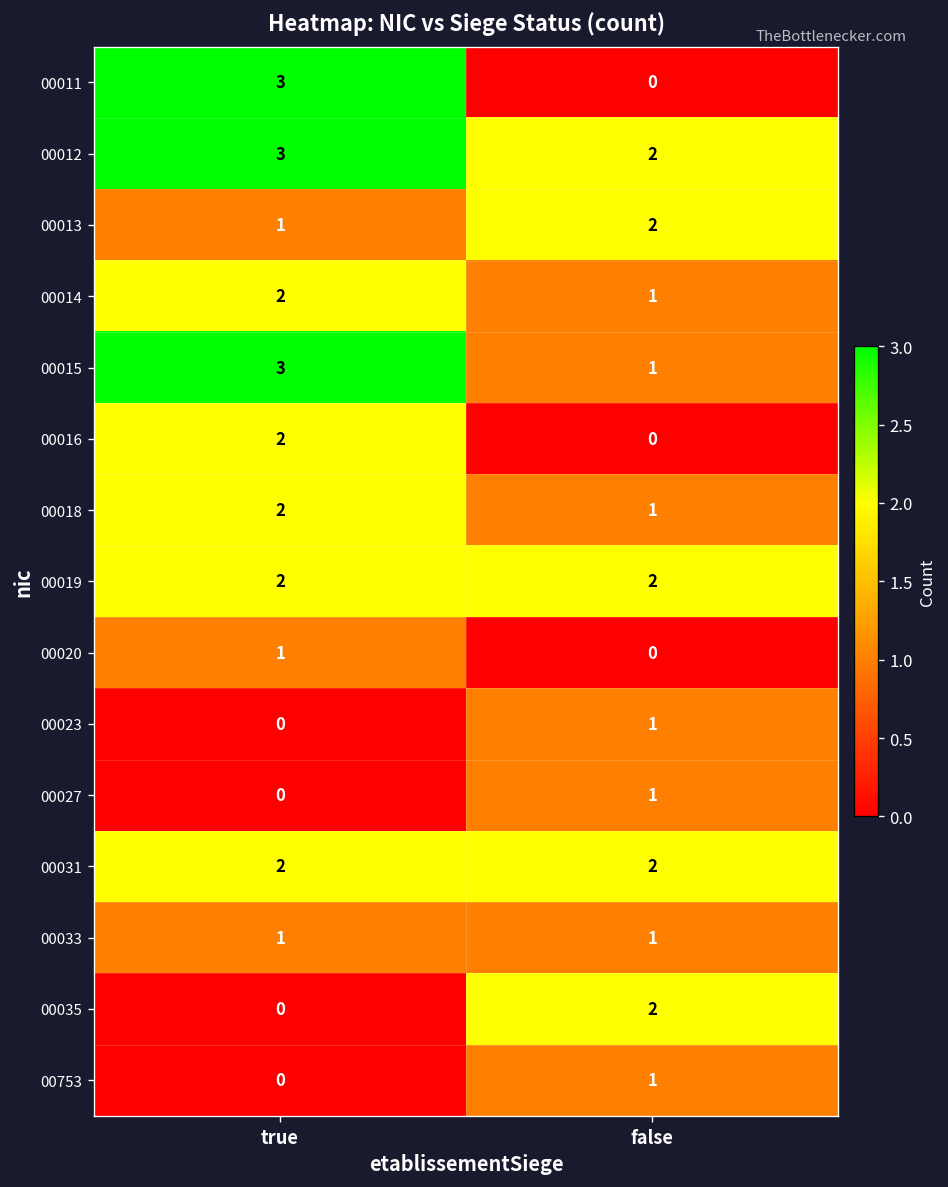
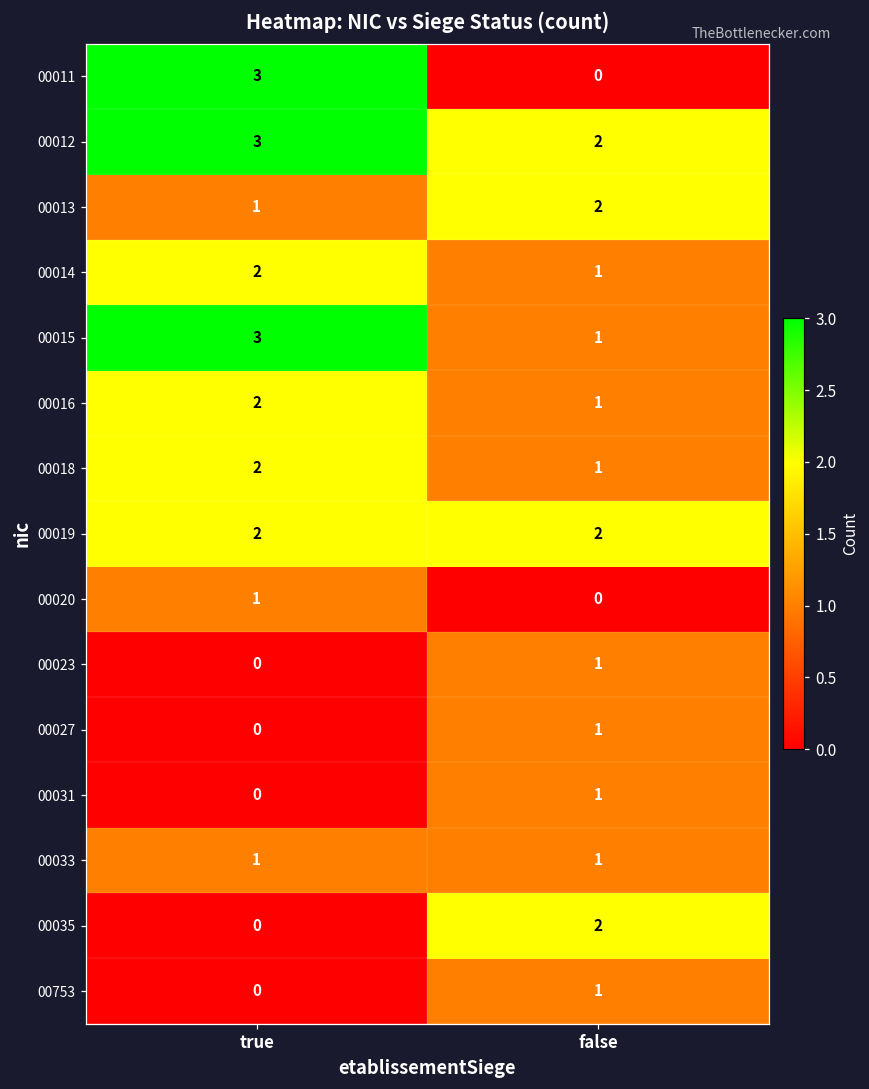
  {
    "00011": {
      "true": 3,
      "false": 0
    },
    "00012": {
      "true": 3,
      "false": 2
    },
    "00013": {
      "true": 1,
      "false": 2
    },
    "00014": {
      "true": 2,
      "false": 1
    },
    "00015": {
      "true": 3,
      "false": 1
    },
    "00016": {
      "true": 2,
-     "false": 0
+     "false": 1
    },
    "00018": {
      "true": 2,
      "false": 1
    },
    "00019": {
      "true": 2,
      "false": 2
    },
    "00020": {
      "true": 1,
      "false": 0
    },
    "00023": {
      "true": 0,
      "false": 1
    },
    "00027": {
      "true": 0,
      "false": 1
    },
    "00031": {
-     "true": 2,
-     "false": 2
+     "true": 0,
+     "false": 1
    },
    "00033": {
      "true": 1,
      "false": 1
    },
    "00035": {
      "true": 0,
      "false": 2
    },
    "00753": {
      "true": 0,
      "false": 1
    }
  }
